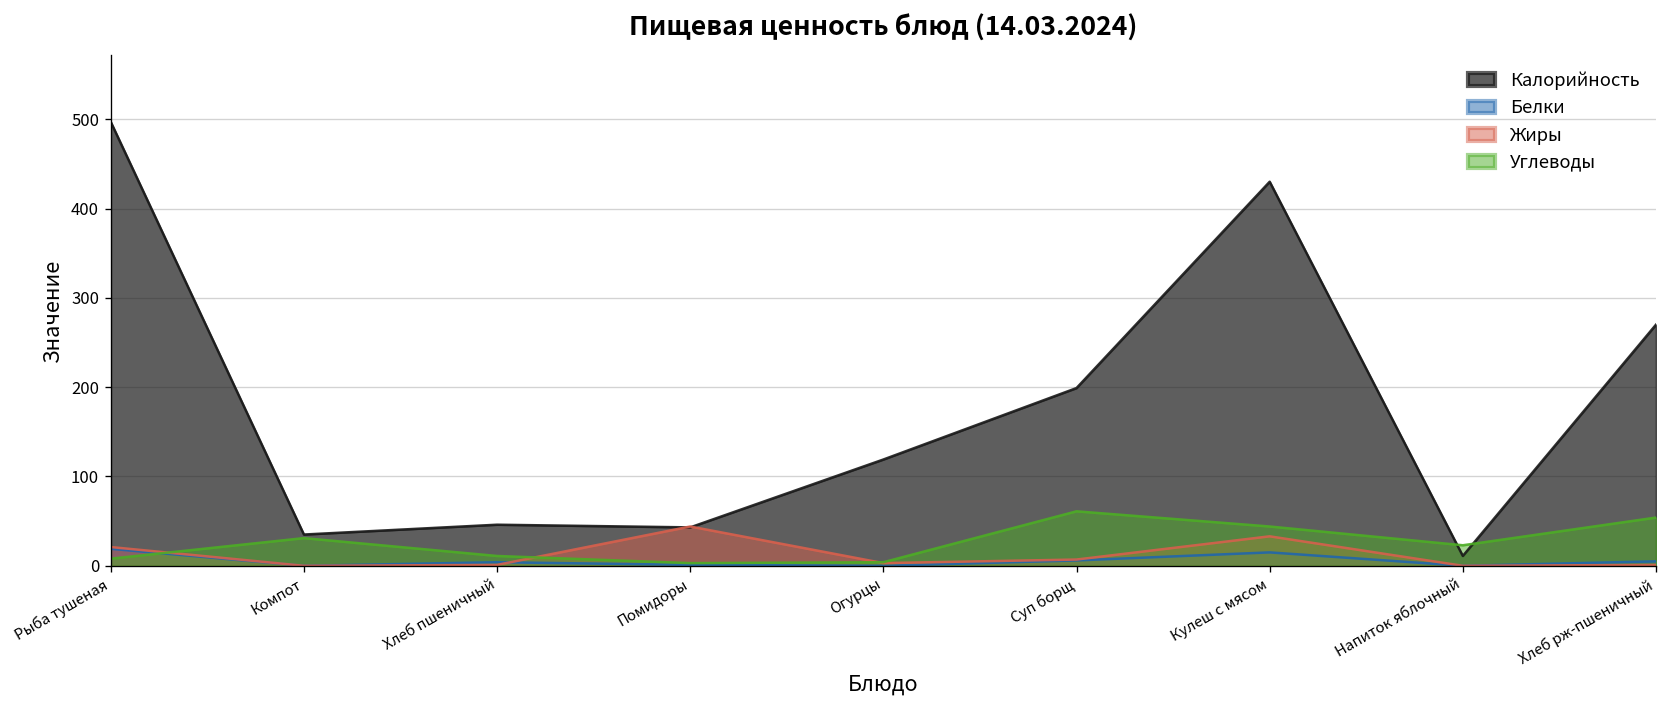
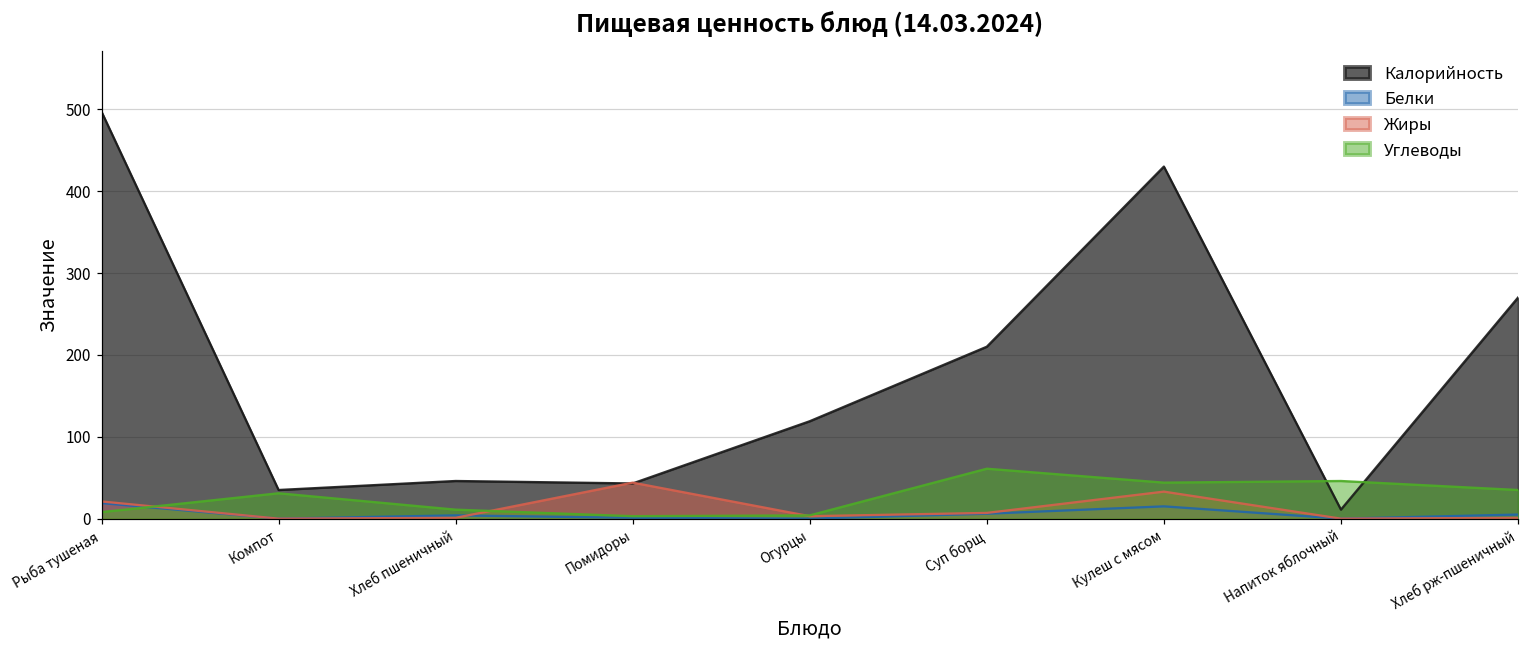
  {
    "Калорийность": {
      "Рыба тушеная": 500,
      "Компот": 40,
      "Хлеб пшеничный": 50,
      "Огурцы": 120,
-     "Суп борщ": 200,
+     "Суп борщ": 210,
      "Кулеш с мясом": 430,
      "Напиток яблочный": 10,
      "Хлеб рж-пшеничный": 270
    },
    "Белки": {
      "Кулеш с мясом": 20,
      "Хлеб рж-пшеничный": 10
    },
    "Жиры": {
      "Кулеш с мясом": 30,
      "Хлеб рж-пшеничный": 0
    },
    "Углеводы": {
      "Рыба тушеная": 10,
      "Компот": 30,
      "Хлеб пшеничный": 10,
      "Суп борщ": 60,
      "Кулеш с мясом": 40,
-     "Напиток яблочный": 20,
-     "Хлеб рж-пшеничный": 50
+     "Напиток яблочный": 50,
+     "Хлеб рж-пшеничный": 40
    }
  }
